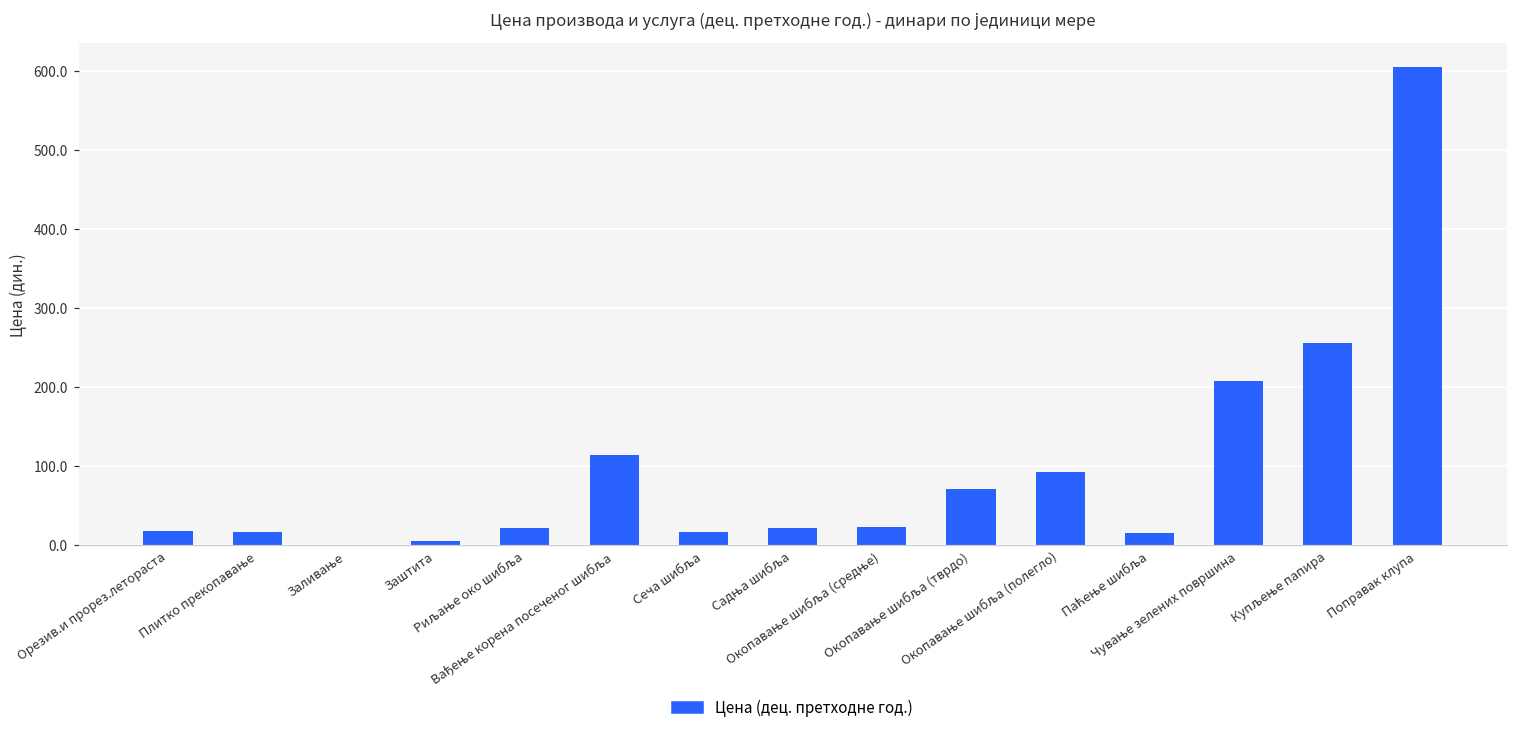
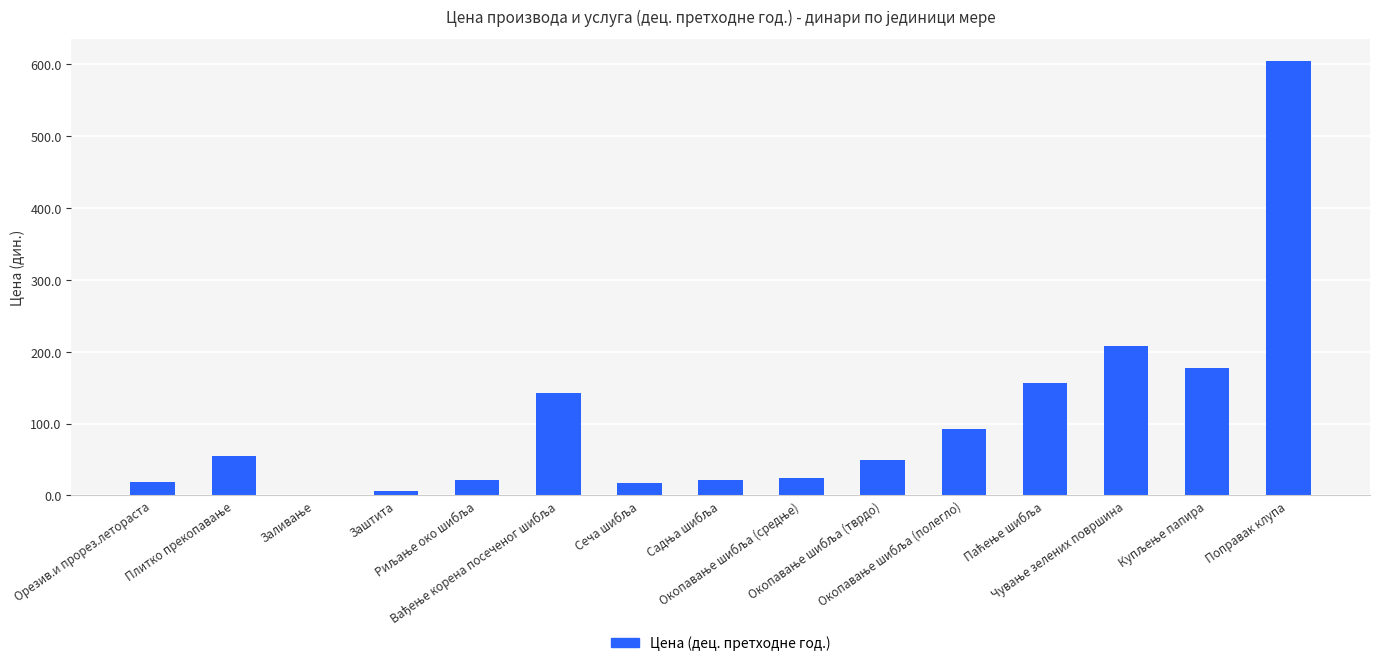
  {
    "Орезив.и прорез.летораста": 20,
-   "Плитко прекопавање": 20,
+   "Плитко прекопавање": 50,
    "Заштитa": 10,
    "Риљање око шибља": 20,
-   "Вађење корена посеченог шибља": 110,
+   "Вађење корена посеченог шибља": 140,
    "Сеча шибља": 20,
    "Садња шибља": 20,
    "Окопавање шибља (средње)": 20,
-   "Окопавање шибља (тврдо)": 70,
+   "Окопавање шибља (тврдо)": 50,
    "Окопавање шибља (полегло)": 90,
-   "Паћење шибља": 20,
+   "Паћење шибља": 160,
    "Чување зелених површина": 210,
-   "Купљење папира": 260,
+   "Купљење папира": 180,
    "Поправак клупа": 600
  }
